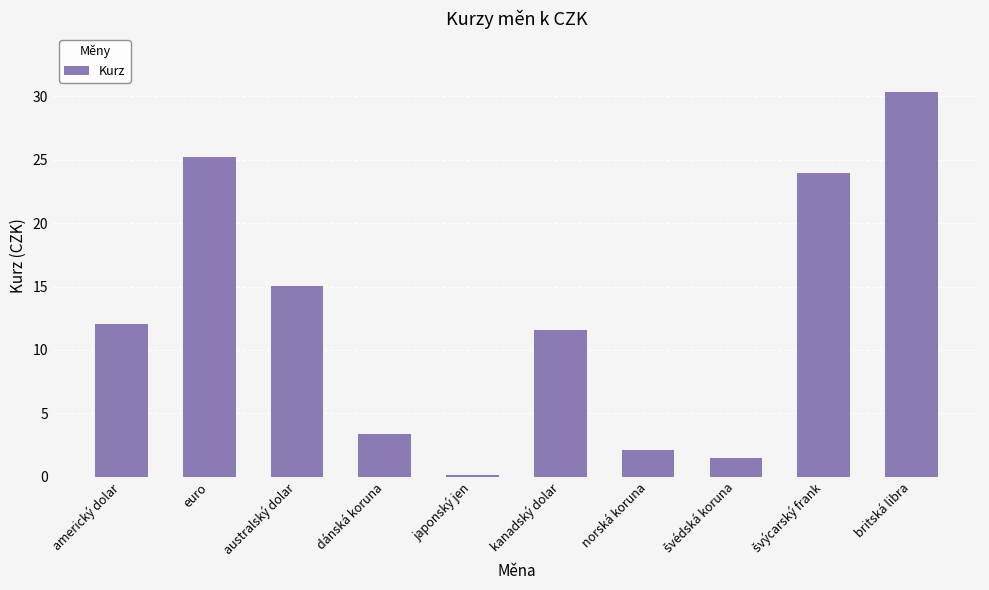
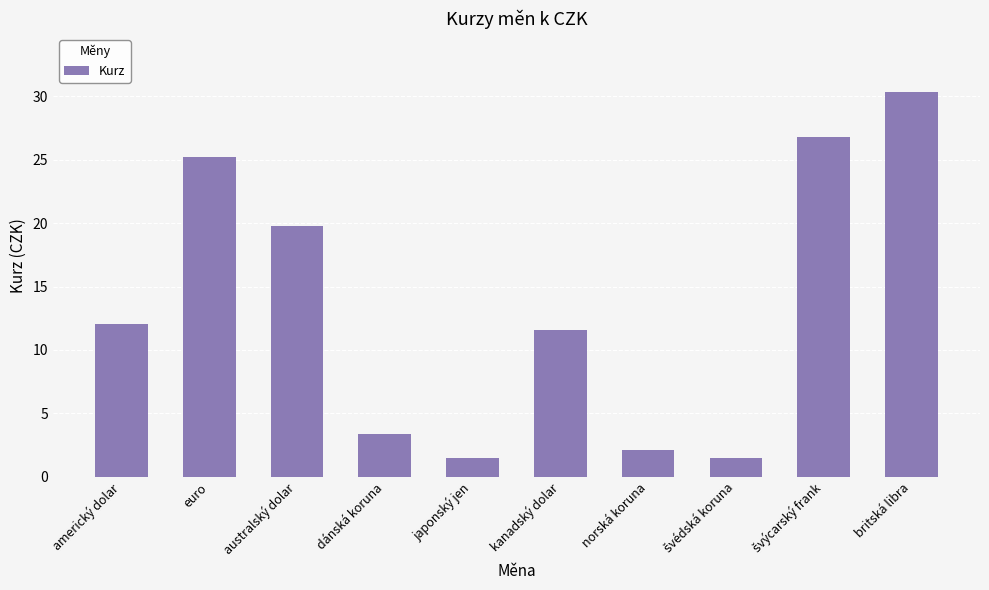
  {
    "americký dolar": 12.1,
    "euro": 25.2,
-   "australský dolar": 15.0,
+   "australský dolar": 19.8,
    "dánská koruna": 3.4,
-   "japonský jen": 0.2,
+   "japonský jen": 1.5,
    "kanadský dolar": 11.6,
    "norská koruna": 2.1,
    "švédská koruna": 1.5,
-   "švýcarský frank": 23.9,
+   "švýcarský frank": 26.8,
    "britská libra": 30.4
  }
